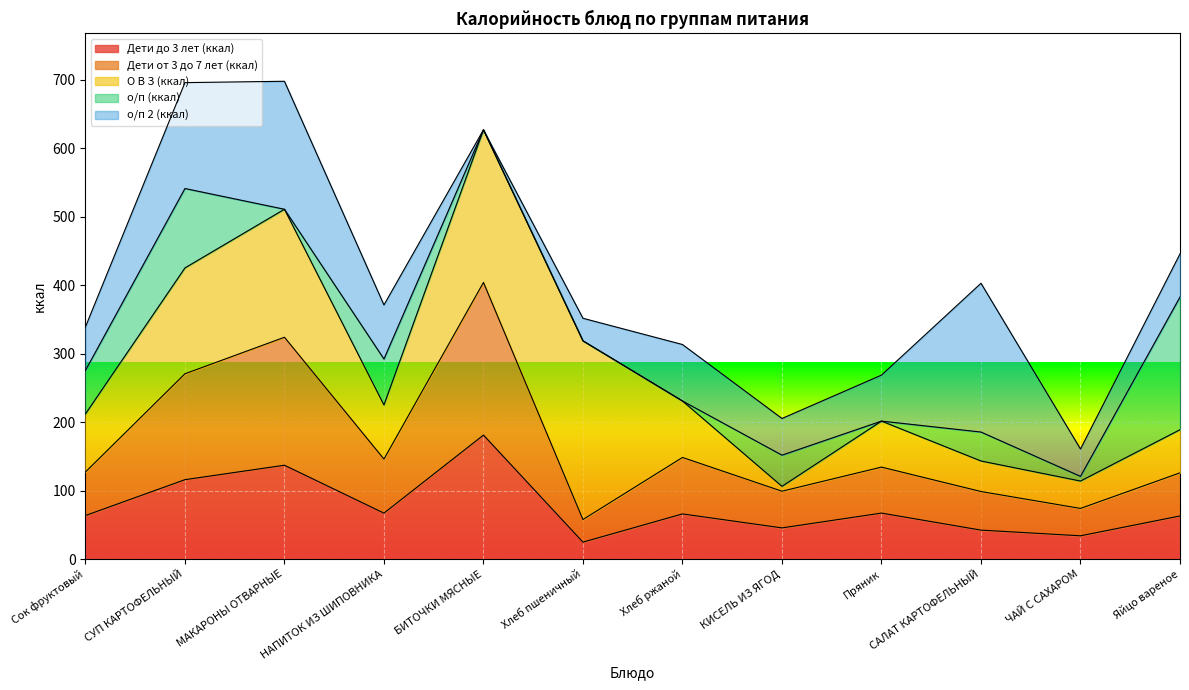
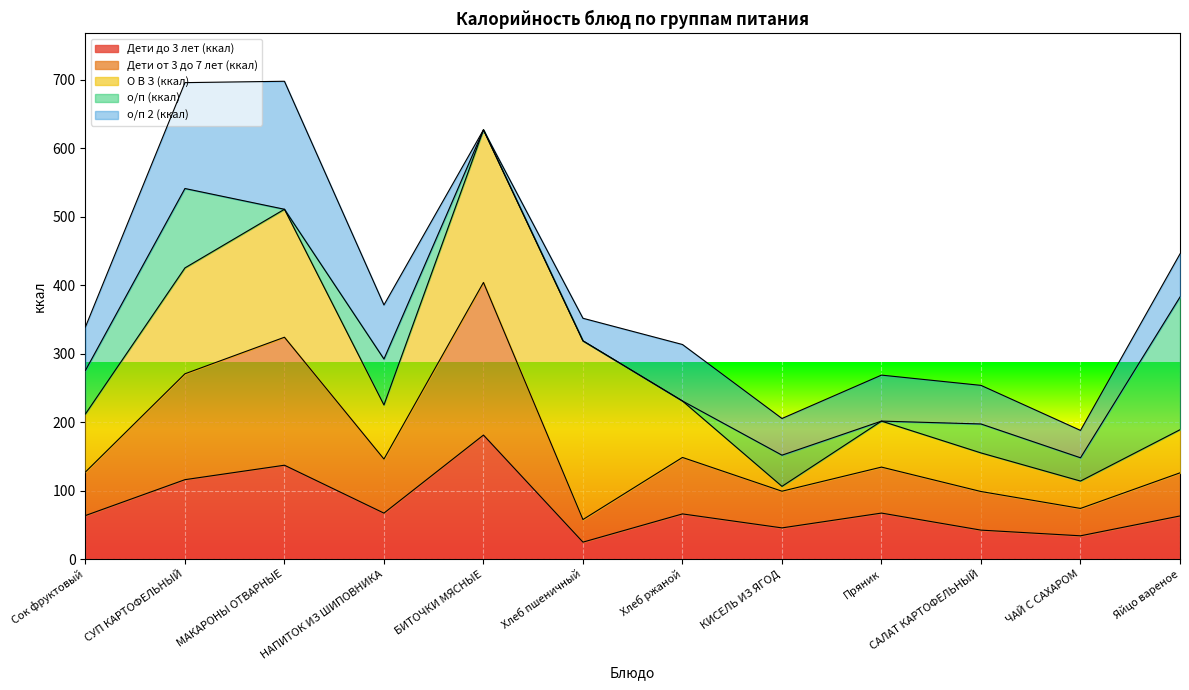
  {
    "О В З (ккал)": {
      "Сок фруктовый": 80,
      "СУП КАРТОФЕЛЬНЫЙ": 150,
      "НАПИТОК ИЗ ШИПОВНИКА": 80,
      "КИСЕЛЬ ИЗ ЯГОД": 10,
-     "САЛАТ КАРТОФЕЛЬНЫЙ": 40,
+     "САЛАТ КАРТОФЕЛЬНЫЙ": 60,
      "ЧАЙ С САХАРОМ": 40,
      "Яйцо вареное": 60
    },
    "о/п (ккал)": {
      "Сок фруктовый": 60,
      "СУП КАРТОФЕЛЬНЫЙ": 120,
      "НАПИТОК ИЗ ШИПОВНИКА": 70,
      "КИСЕЛЬ ИЗ ЯГОД": 50,
      "САЛАТ КАРТОФЕЛЬНЫЙ": 40,
-     "ЧАЙ С САХАРОМ": 10,
+     "ЧАЙ С САХАРОМ": 30,
      "Яйцо вареное": 190
    },
    "о/п 2 (ккал)": {
      "Сок фруктовый": 60,
      "МАКАРОНЫ ОТВАРНЫЕ": 190,
      "НАПИТОК ИЗ ШИПОВНИКА": 80,
      "Хлеб пшеничный": 30,
      "Хлеб ржаной": 80,
      "КИСЕЛЬ ИЗ ЯГОД": 50,
      "Пряник": 70,
-     "САЛАТ КАРТОФЕЛЬНЫЙ": 220,
+     "САЛАТ КАРТОФЕЛЬНЫЙ": 60,
      "ЧАЙ С САХАРОМ": 40,
      "Яйцо вареное": 60
    }
  }
